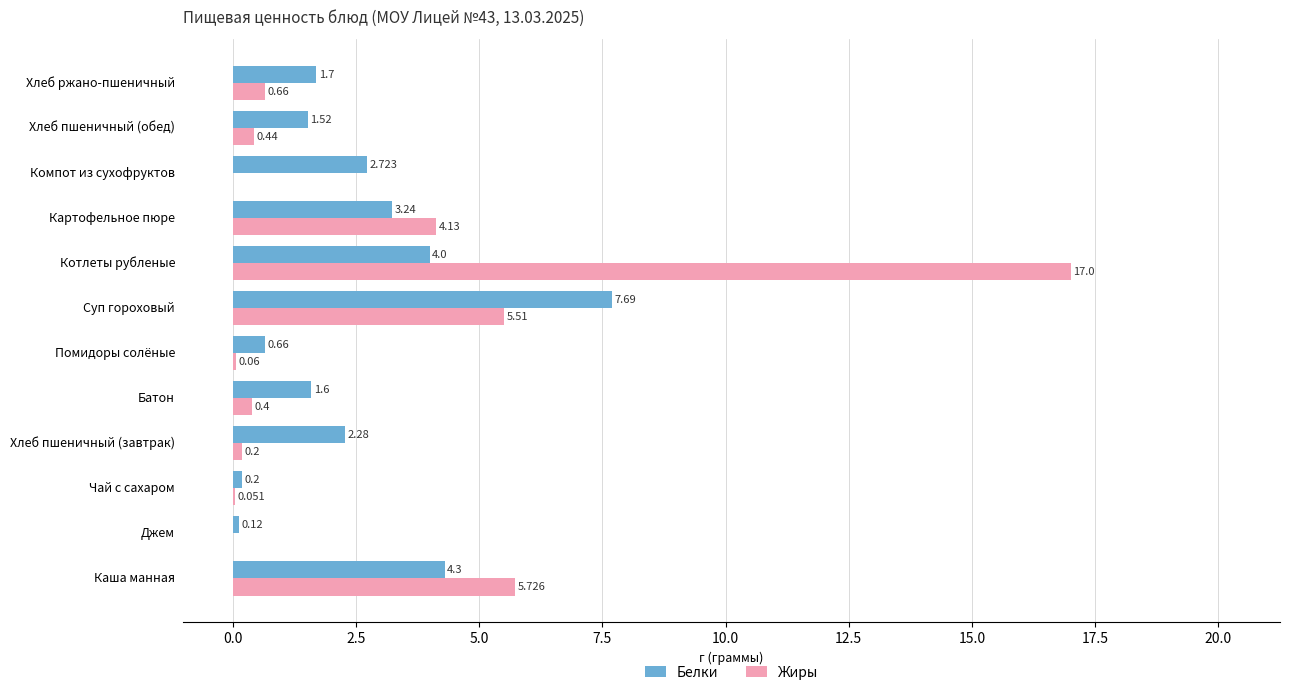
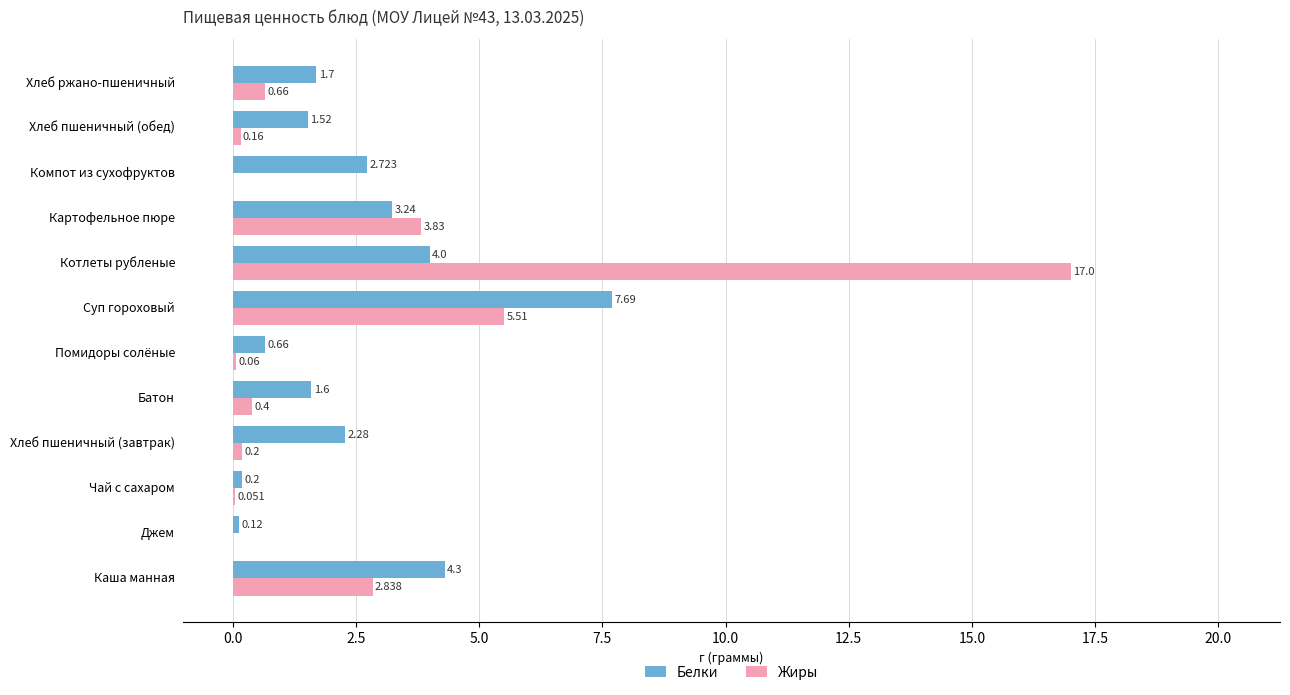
  {
    "Белки": {
      "Хлеб ржано-пшеничный": 1.7,
      "Хлеб пшеничный (обед)": 1.52,
      "Компот из сухофруктов": 2.723,
      "Картофельное пюре": 3.24,
      "Котлеты рубленые": 4.0,
      "Суп гороховый": 7.69,
      "Помидоры солёные": 0.66,
      "Батон": 1.6,
      "Хлеб пшеничный (завтрак)": 2.28,
      "Чай с сахаром": 0.2,
      "Джем": 0.12,
      "Каша манная": 4.3
    },
    "Жиры": {
      "Хлеб ржано-пшеничный": 0.66,
-     "Хлеб пшеничный (обед)": 0.44,
-     "Картофельное пюре": 4.13,
+     "Хлеб пшеничный (обед)": 0.16,
+     "Картофельное пюре": 3.83,
      "Котлеты рубленые": 17.0,
      "Суп гороховый": 5.51,
      "Помидоры солёные": 0.06,
      "Батон": 0.4,
      "Хлеб пшеничный (завтрак)": 0.2,
      "Чай с сахаром": 0.051,
-     "Каша манная": 5.726
+     "Каша манная": 2.838
    }
  }
